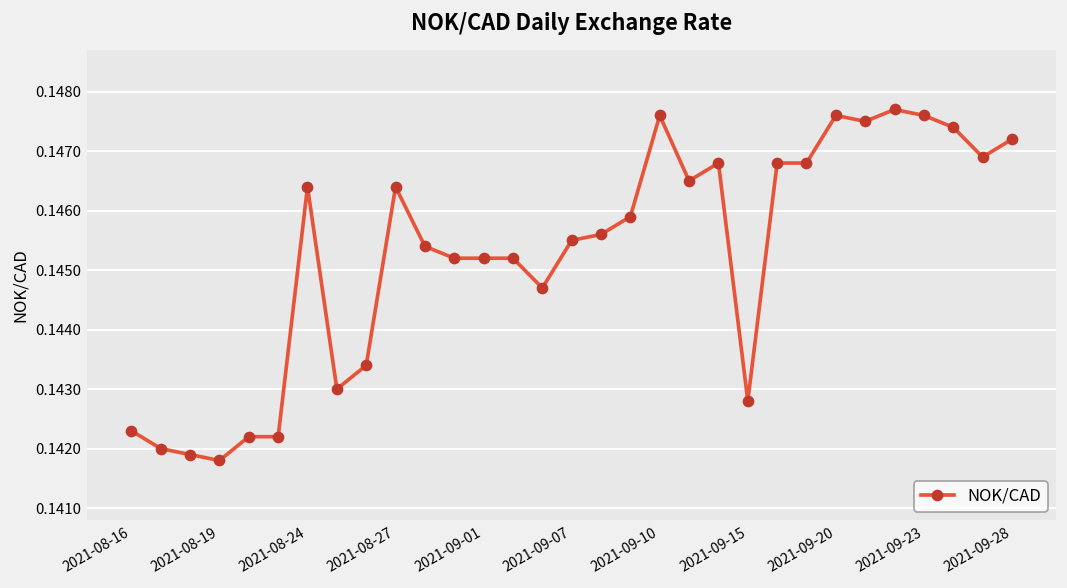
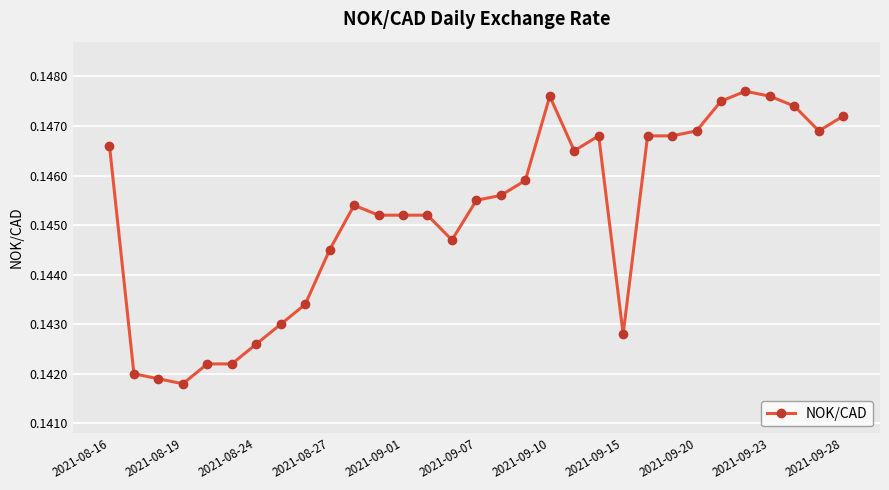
  {
-   "2021-08-16": 0.1423,
+   "2021-08-16": 0.1466,
    "2021-08-19": 0.1418,
-   "2021-08-24": 0.1464,
-   "2021-08-27": 0.1464,
+   "2021-08-24": 0.1426,
+   "2021-08-27": 0.1445,
    "2021-09-01": 0.1452,
    "2021-09-07": 0.1455,
    "2021-09-10": 0.1476,
    "2021-09-15": 0.1428,
-   "2021-09-20": 0.1476,
+   "2021-09-20": 0.1469,
    "2021-09-23": 0.1476,
    "2021-09-28": 0.1472
  }
